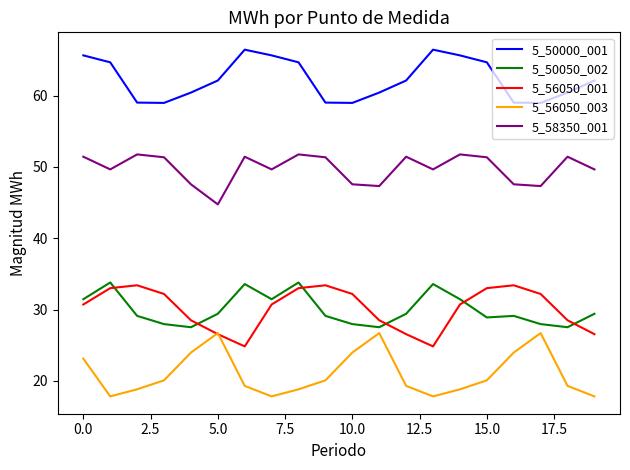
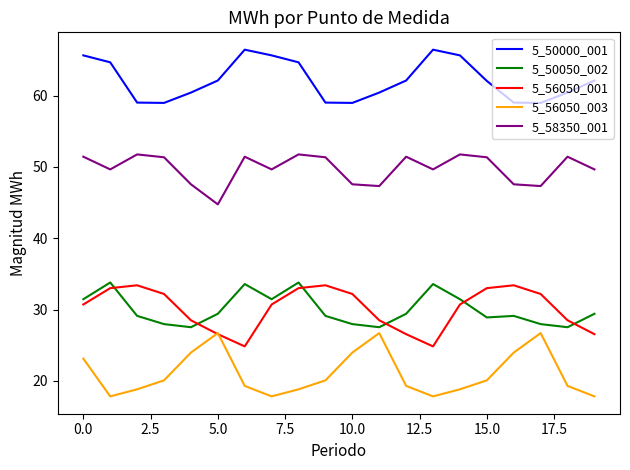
  {
    "5_50000_001": {
      "0.0": 66,
      "5.0": 62,
      "10.0": 59,
-     "15.0": 65
+     "15.0": 62
    },
    "5_50050_002": {
      "0.0": 31,
      "5.0": 29,
      "10.0": 28,
      "15.0": 29
    },
    "5_56050_001": {
      "0.0": 31,
      "10.0": 32,
      "15.0": 33
    },
    "5_56050_003": {
      "0.0": 23,
      "10.0": 24,
      "15.0": 20
    },
    "5_58350_001": {
      "0.0": 51,
      "5.0": 45,
      "10.0": 48,
      "15.0": 51
    }
  }
